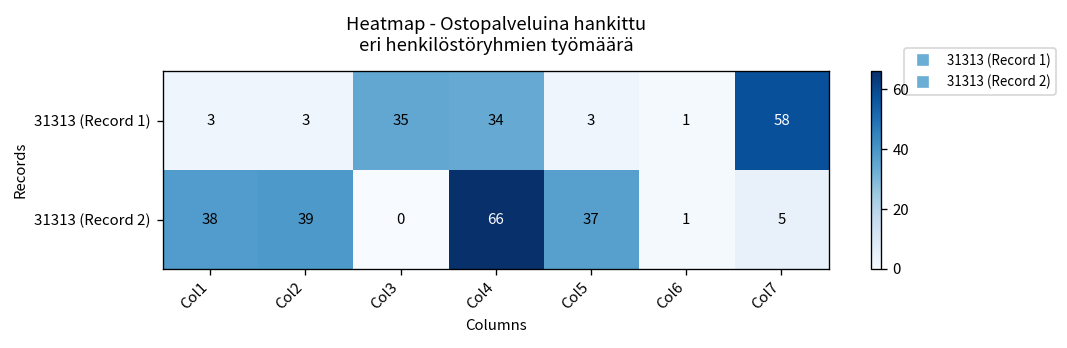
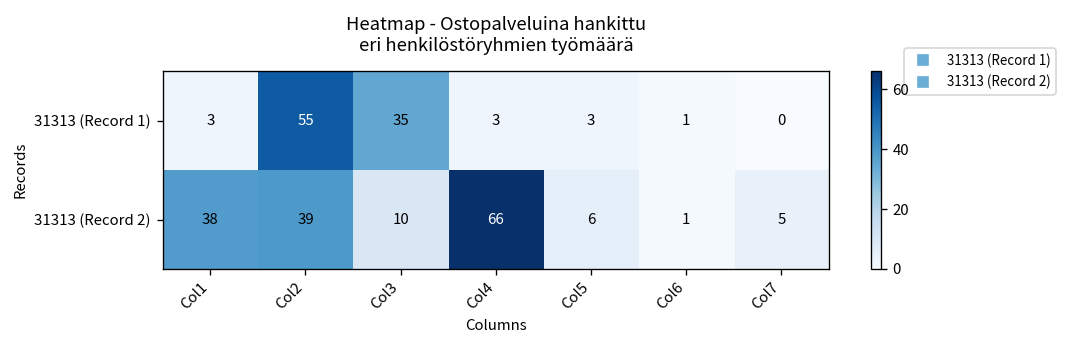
  {
    "31313 (Record 1)": {
      "Col1": 3,
-     "Col2": 3,
+     "Col2": 55,
      "Col3": 35,
-     "Col4": 34,
+     "Col4": 3,
      "Col5": 3,
      "Col6": 1,
-     "Col7": 58
+     "Col7": 0
    },
    "31313 (Record 2)": {
      "Col1": 38,
      "Col2": 39,
-     "Col3": 0,
+     "Col3": 10,
      "Col4": 66,
-     "Col5": 37,
+     "Col5": 6,
      "Col6": 1,
      "Col7": 5
    }
  }
